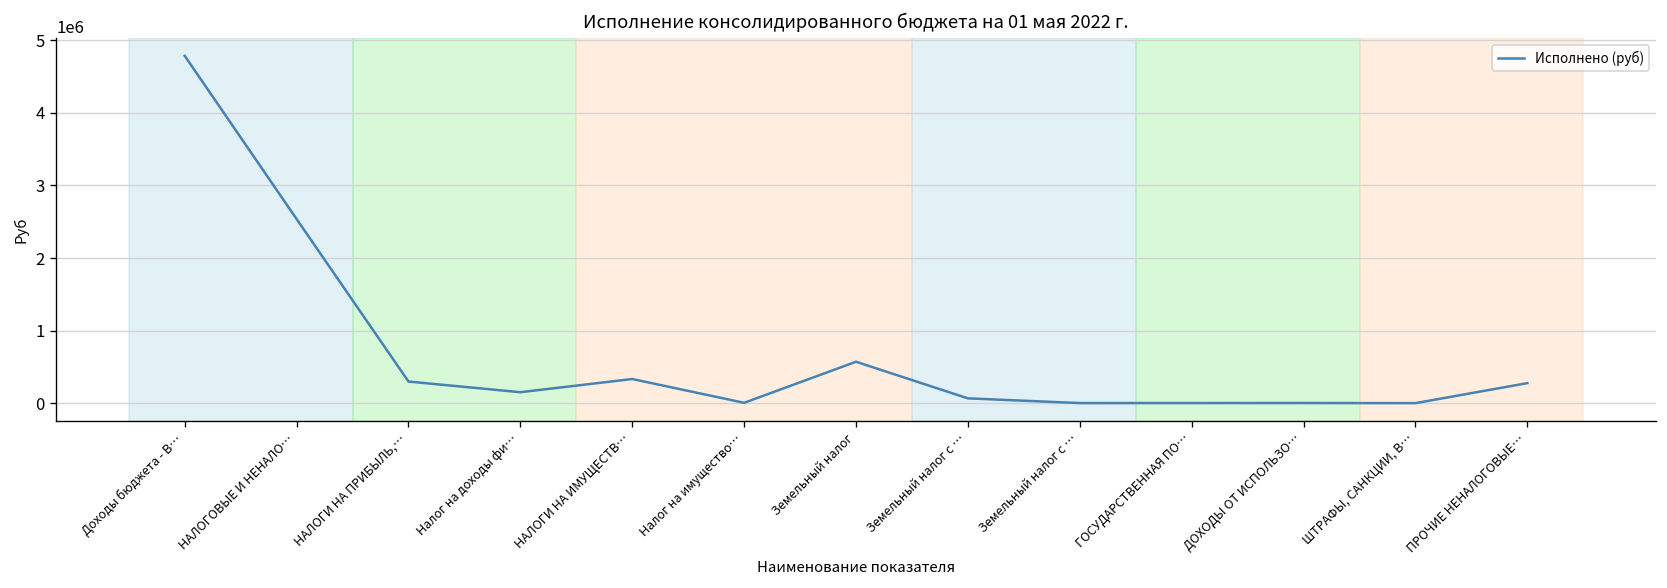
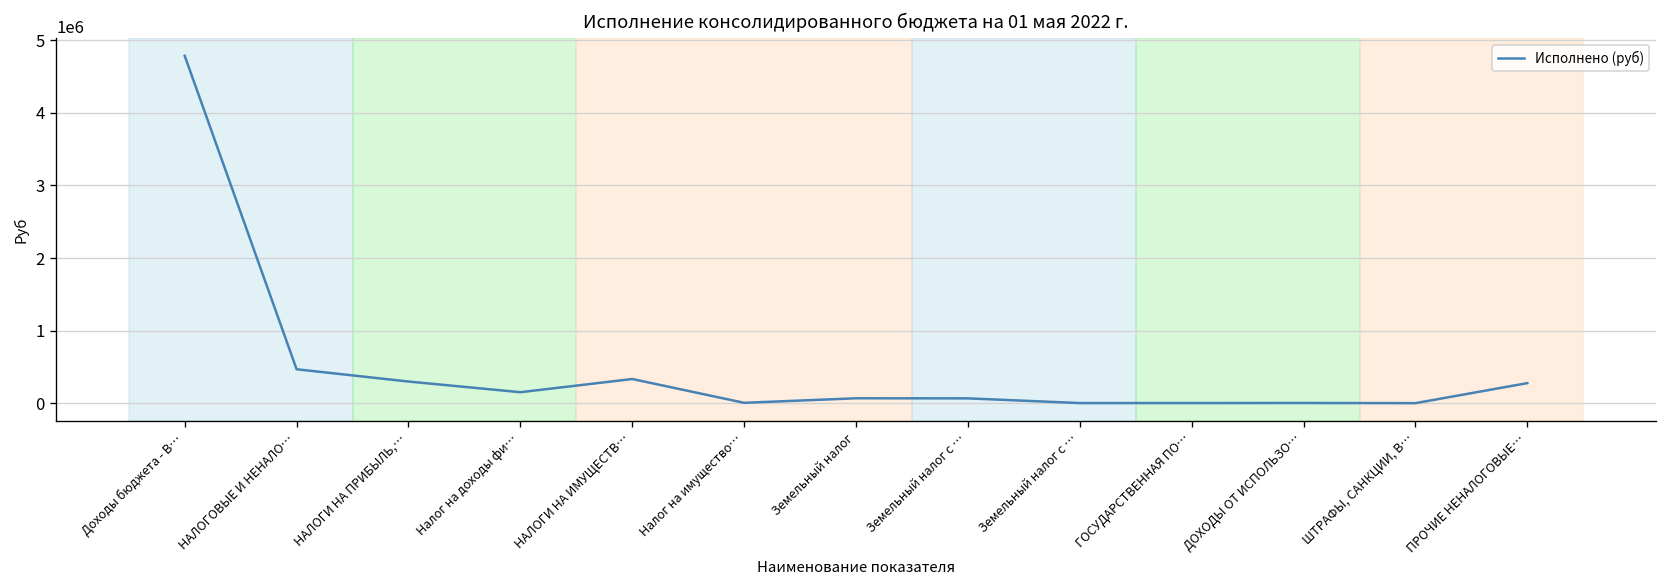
  {
    "Доходы бюджета - В…": 4800000,
-   "НАЛОГОВЫЕ И НЕНАЛО…": 2500000,
+   "НАЛОГОВЫЕ И НЕНАЛО…": 500000,
    "НАЛОГИ НА ПРИБЫЛЬ,…": 300000,
    "Налог на доходы фи…": 200000,
    "НАЛОГИ НА ИМУЩЕСТВ…": 300000,
    "Налог на имущество…": 0,
-   "Земельный налог": 600000,
+   "Земельный налог": 100000,
    "ГОСУДАРСТВЕННАЯ ПО…": 0,
    "ДОХОДЫ ОТ ИСПОЛЬЗО…": 0,
    "ШТРАФЫ, САНКЦИИ, В…": 0,
    "ПРОЧИЕ НЕНАЛОГОВЫЕ…": 300000
  }
